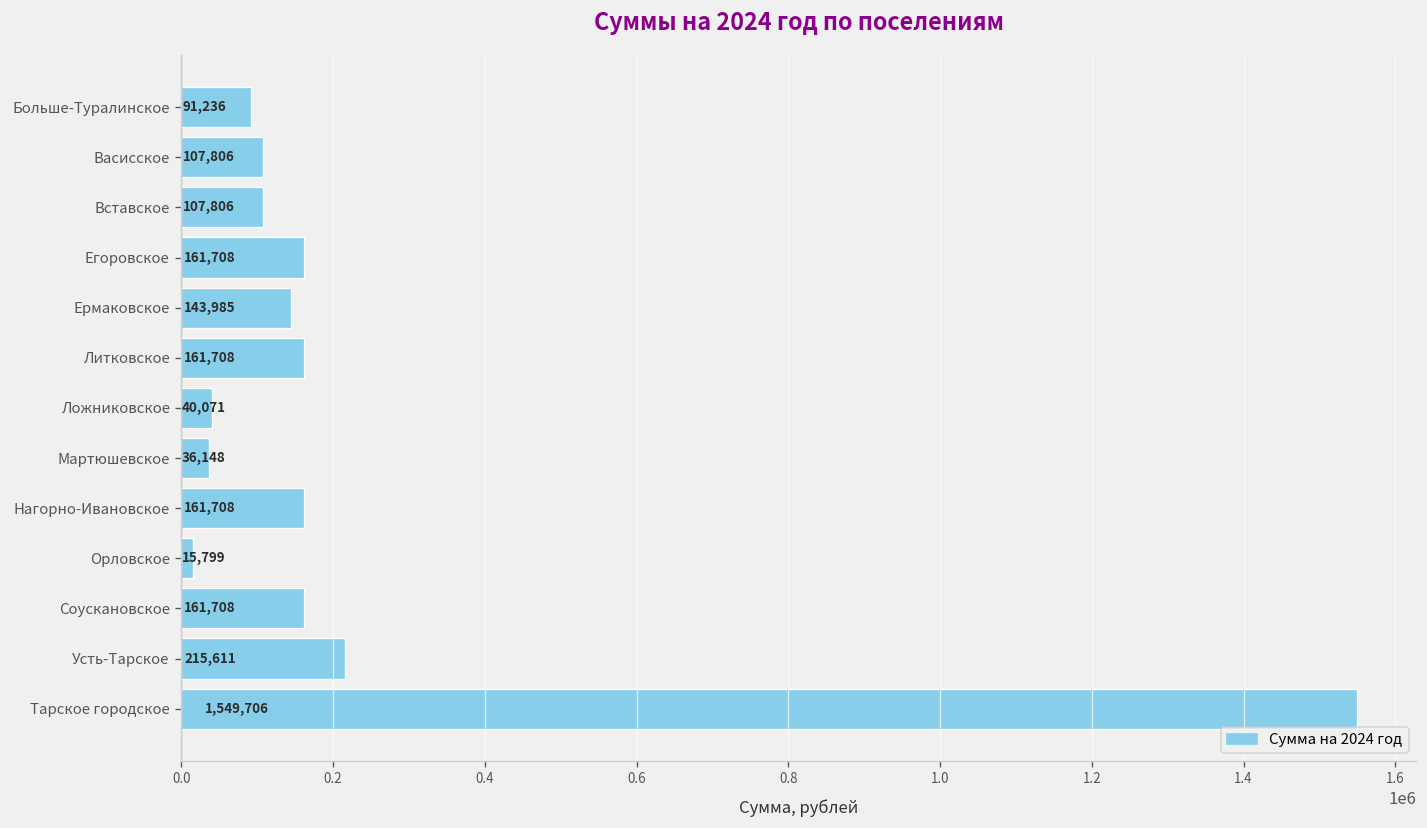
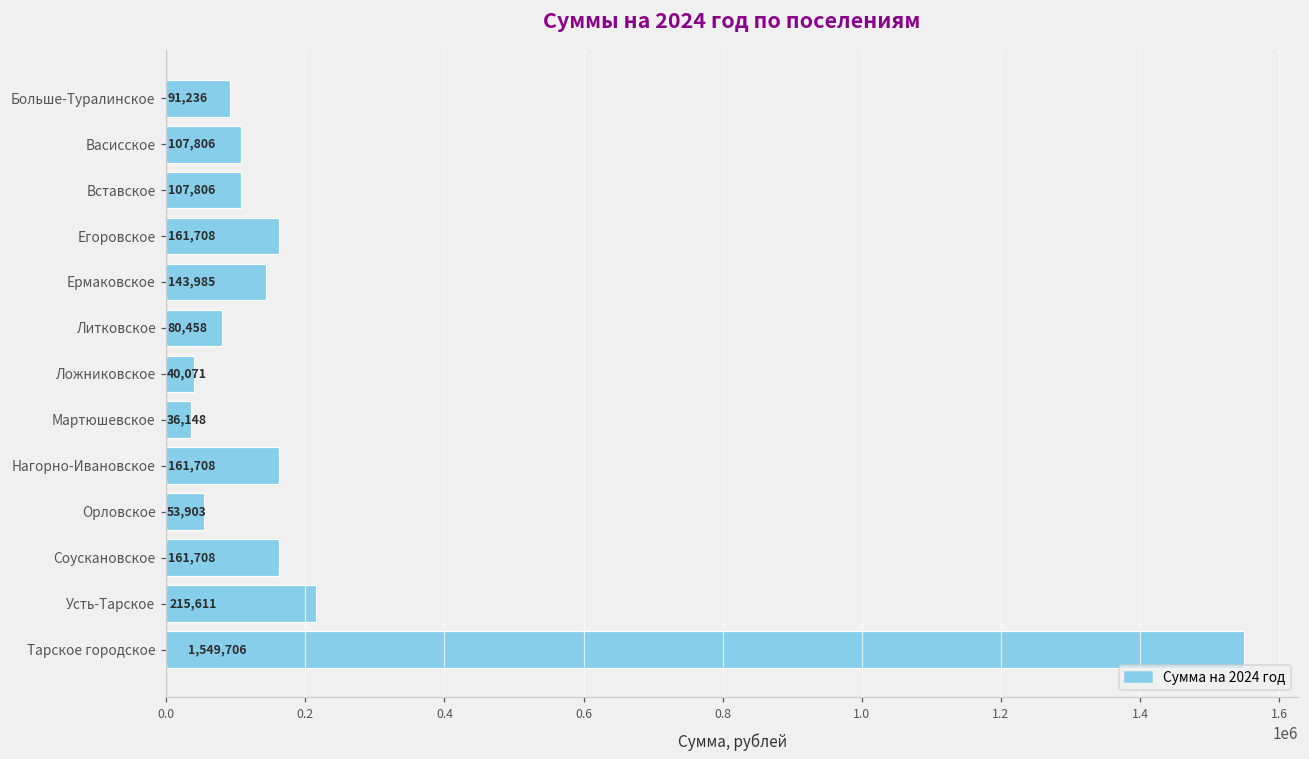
  {
    "Больше-Туралинское": "91,236",
    "Васисское": "107,806",
    "Вставское": "107,806",
    "Егоровское": "161,708",
    "Ермаковское": "143,985",
-   "Литковское": "161,708",
+   "Литковское": "80,458",
    "Ложниковское": "40,071",
    "Мартюшевское": "36,148",
    "Нагорно-Ивановское": "161,708",
-   "Орловское": "15,799",
+   "Орловское": "53,903",
    "Соускановское": "161,708",
    "Усть-Тарское": "215,611",
    "Тарское городское": "1,549,706"
  }
